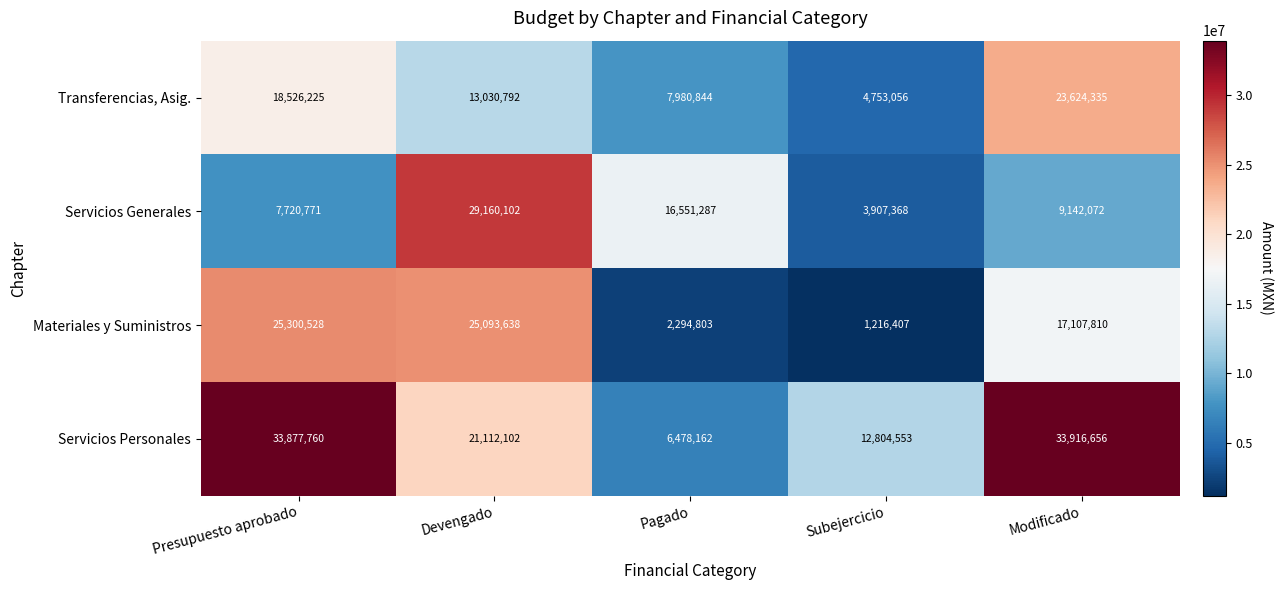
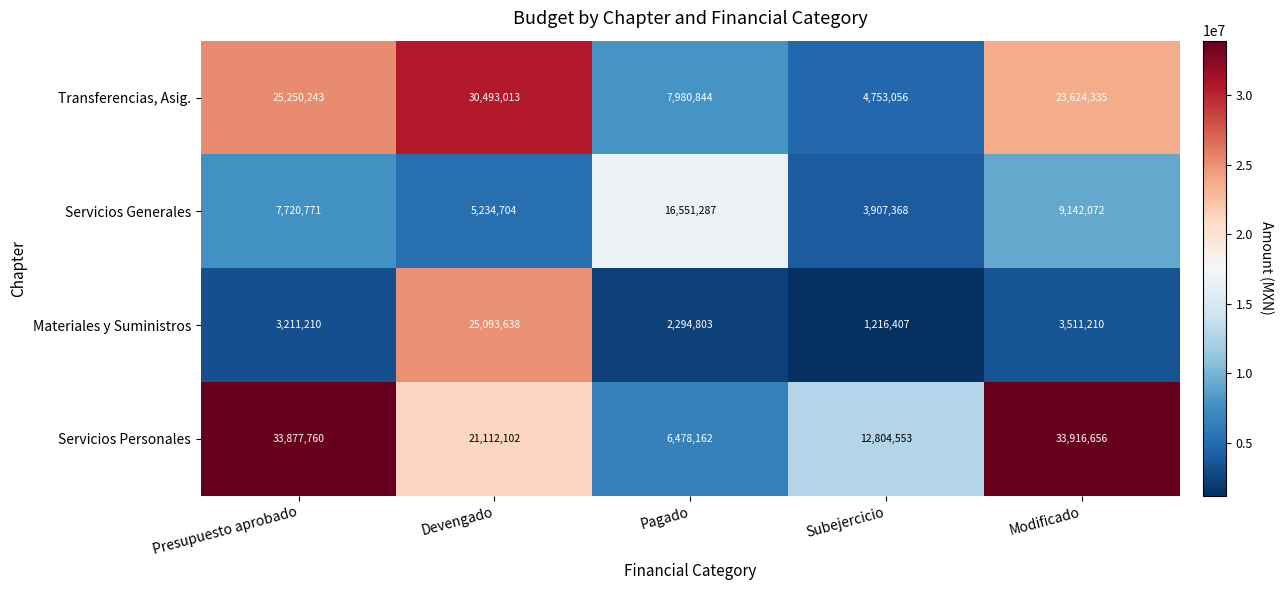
  {
    "Transferencias, Asig.": {
-     "Presupuesto aprobado": "18,526,225",
-     "Devengado": "13,030,792",
+     "Presupuesto aprobado": "25,250,243",
+     "Devengado": "30,493,013",
      "Pagado": "7,980,844",
      "Subejercicio": "4,753,056",
      "Modificado": "23,624,335"
    },
    "Servicios Generales": {
      "Presupuesto aprobado": "7,720,771",
-     "Devengado": "29,160,102",
+     "Devengado": "5,234,704",
      "Pagado": "16,551,287",
      "Subejercicio": "3,907,368",
      "Modificado": "9,142,072"
    },
    "Materiales y Suministros": {
-     "Presupuesto aprobado": "25,300,528",
+     "Presupuesto aprobado": "3,211,210",
      "Devengado": "25,093,638",
      "Pagado": "2,294,803",
      "Subejercicio": "1,216,407",
-     "Modificado": "17,107,810"
+     "Modificado": "3,511,210"
    },
    "Servicios Personales": {
      "Presupuesto aprobado": "33,877,760",
      "Devengado": "21,112,102",
      "Pagado": "6,478,162",
      "Subejercicio": "12,804,553",
      "Modificado": "33,916,656"
    }
  }
